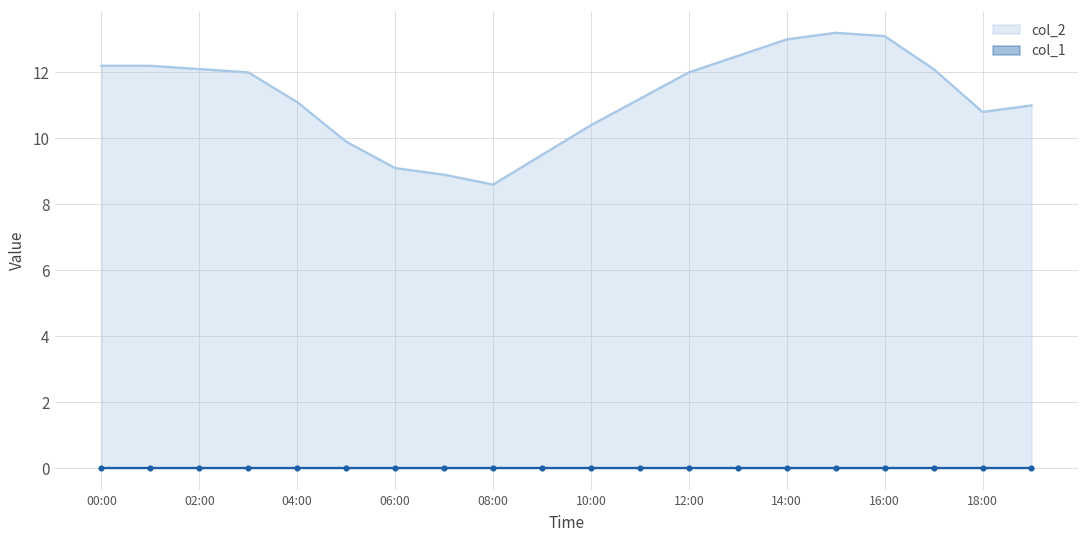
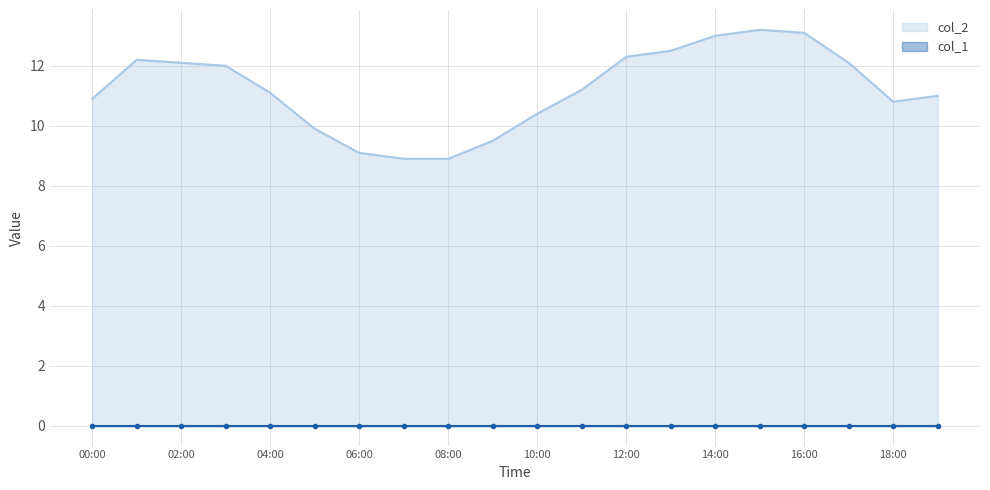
  {
    "col_2": {
-     "00:00": 12.2,
+     "00:00": 10.9,
      "02:00": 12.1,
      "04:00": 11.1,
      "06:00": 9.1,
-     "08:00": 8.6,
+     "08:00": 8.9,
      "10:00": 10.4,
-     "12:00": 12.0,
+     "12:00": 12.3,
      "14:00": 13.0,
      "16:00": 13.1,
      "18:00": 10.8
    },
    "col_1": {
      "00:00": 0.0,
      "02:00": 0.0,
      "04:00": 0.0,
      "06:00": 0.0,
      "08:00": 0.0,
      "10:00": 0.0,
      "12:00": 0.0,
      "14:00": 0.0,
      "16:00": 0.0,
      "18:00": 0.0
    }
  }
